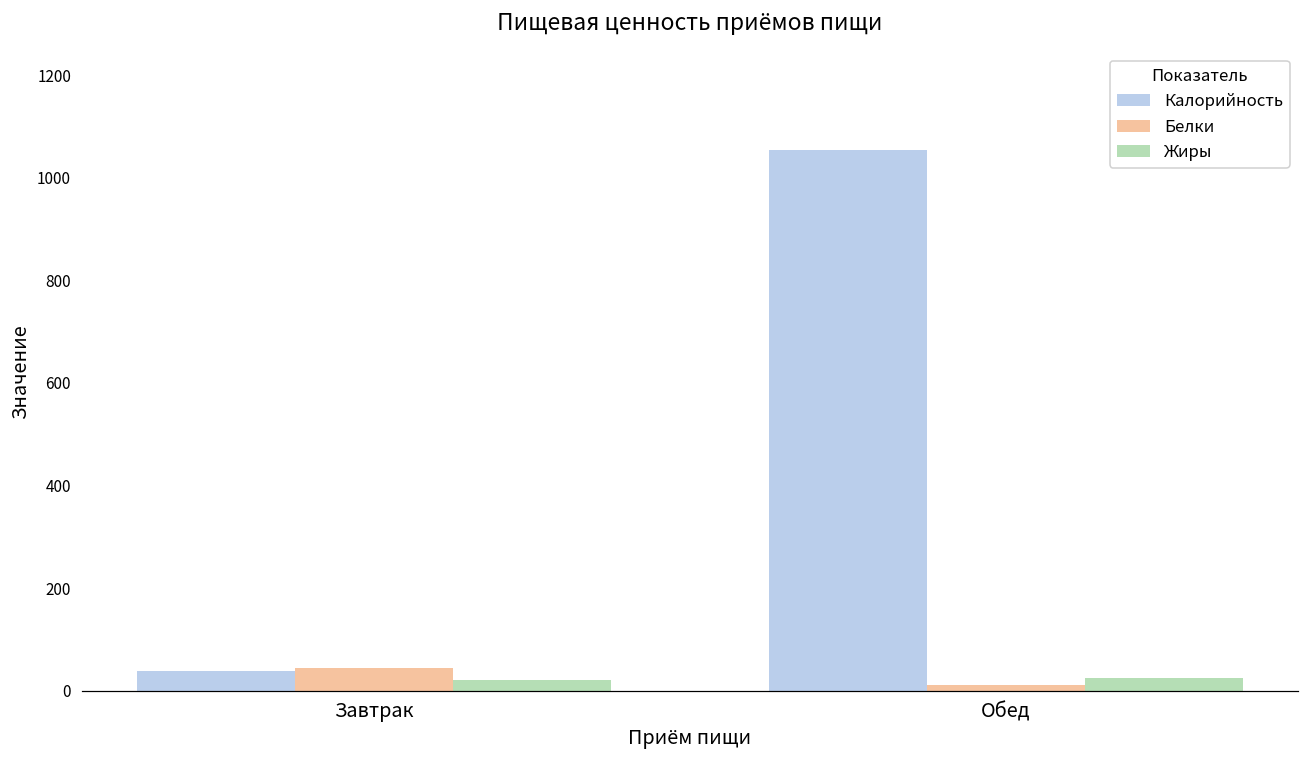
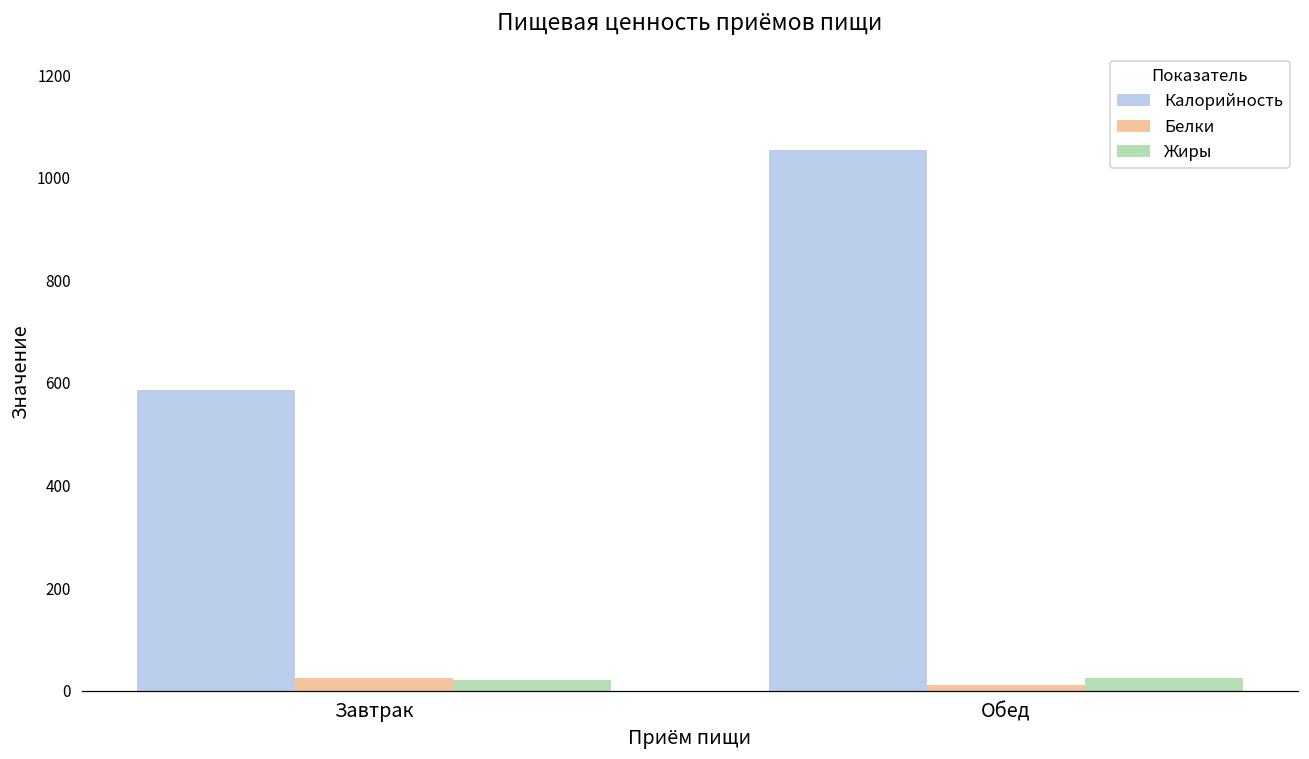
  {
    "Калорийность": {
-     "Завтрак": 40,
+     "Завтрак": 590,
      "Обед": 1050
    },
    "Белки": {
-     "Завтрак": 40,
+     "Завтрак": 20,
      "Обед": 10
    },
    "Жиры": {
      "Завтрак": 20,
      "Обед": 30
    }
  }
